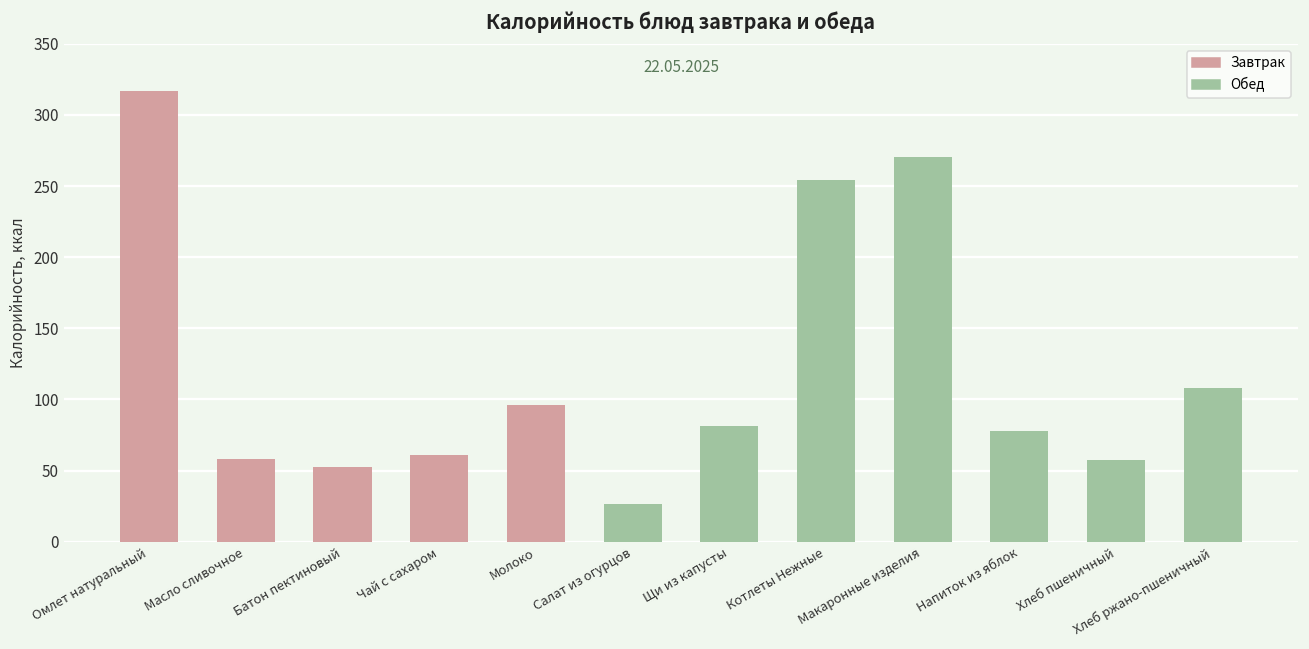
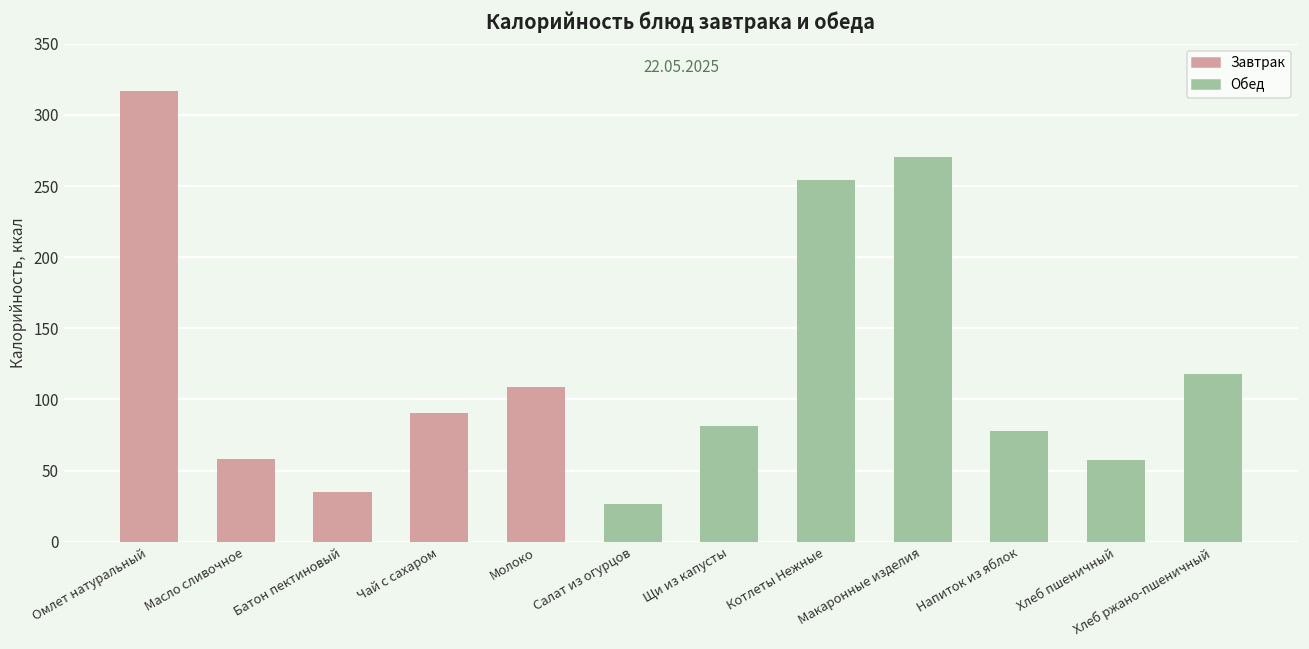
  {
    "Завтрак": {
      "Омлет натуральный": 317,
      "Масло сливочное": 58,
-     "Батон пектиновый": 52,
-     "Чай с сахаром": 61,
-     "Молоко": 96
+     "Батон пектиновый": 35,
+     "Чай с сахаром": 91,
+     "Молоко": 109
    },
    "Обед": {
      "Салат из огурцов": 27,
      "Щи из капусты": 81,
      "Котлеты Нежные": 254,
      "Макаронные изделия": 271,
      "Напиток из яблок": 78,
      "Хлеб пшеничный": 57,
-     "Хлеб ржано-пшеничный": 108
+     "Хлеб ржано-пшеничный": 118
    }
  }
